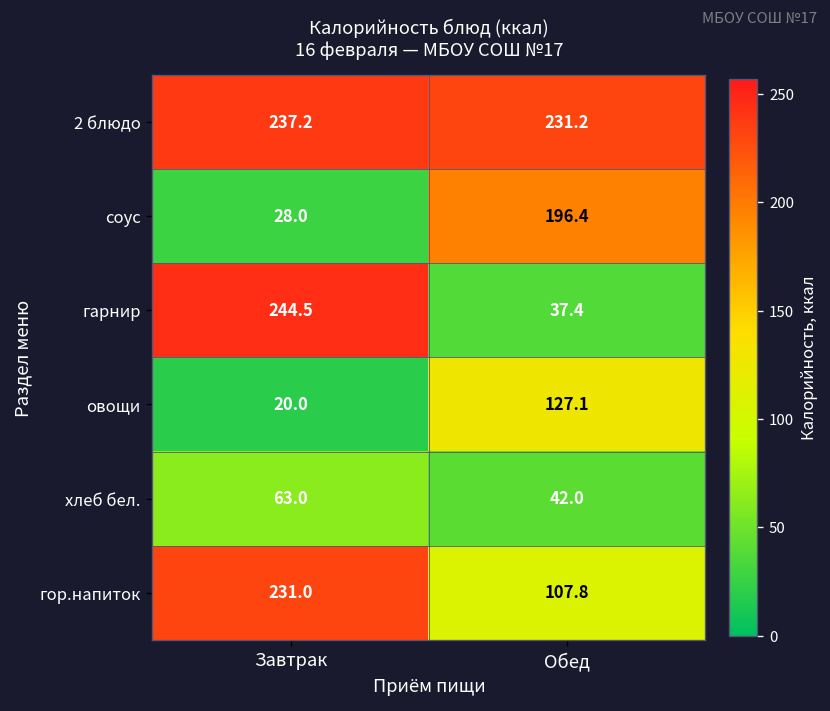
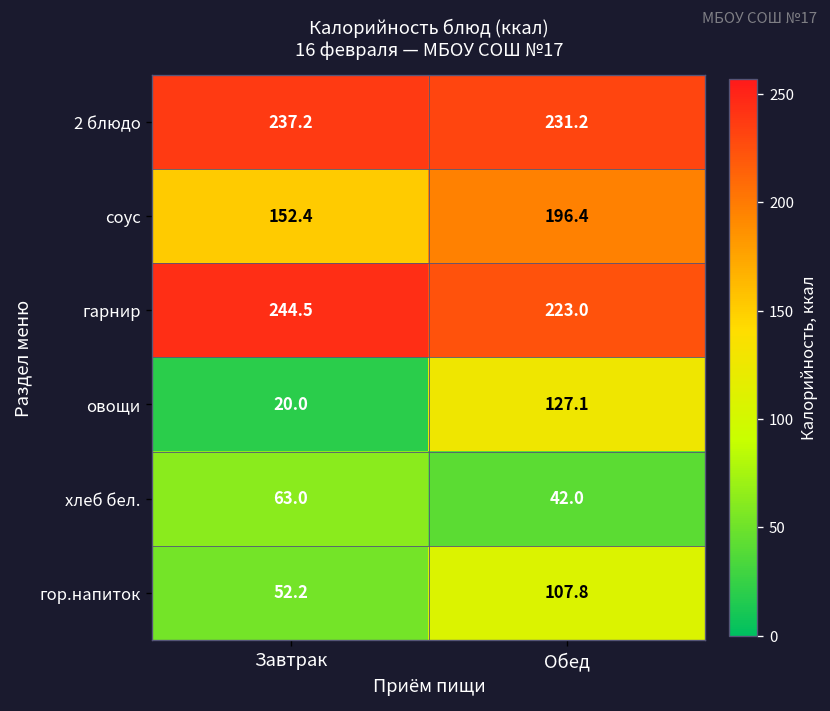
  {
    "2 блюдо": {
      "Завтрак": 237.2,
      "Обед": 231.2
    },
    "соус": {
-     "Завтрак": 28.0,
+     "Завтрак": 152.4,
      "Обед": 196.4
    },
    "гарнир": {
      "Завтрак": 244.5,
-     "Обед": 37.4
+     "Обед": 223.0
    },
    "овощи": {
      "Завтрак": 20.0,
      "Обед": 127.1
    },
    "хлеб бел.": {
      "Завтрак": 63.0,
      "Обед": 42.0
    },
    "гор.напиток": {
-     "Завтрак": 231.0,
+     "Завтрак": 52.2,
      "Обед": 107.8
    }
  }
